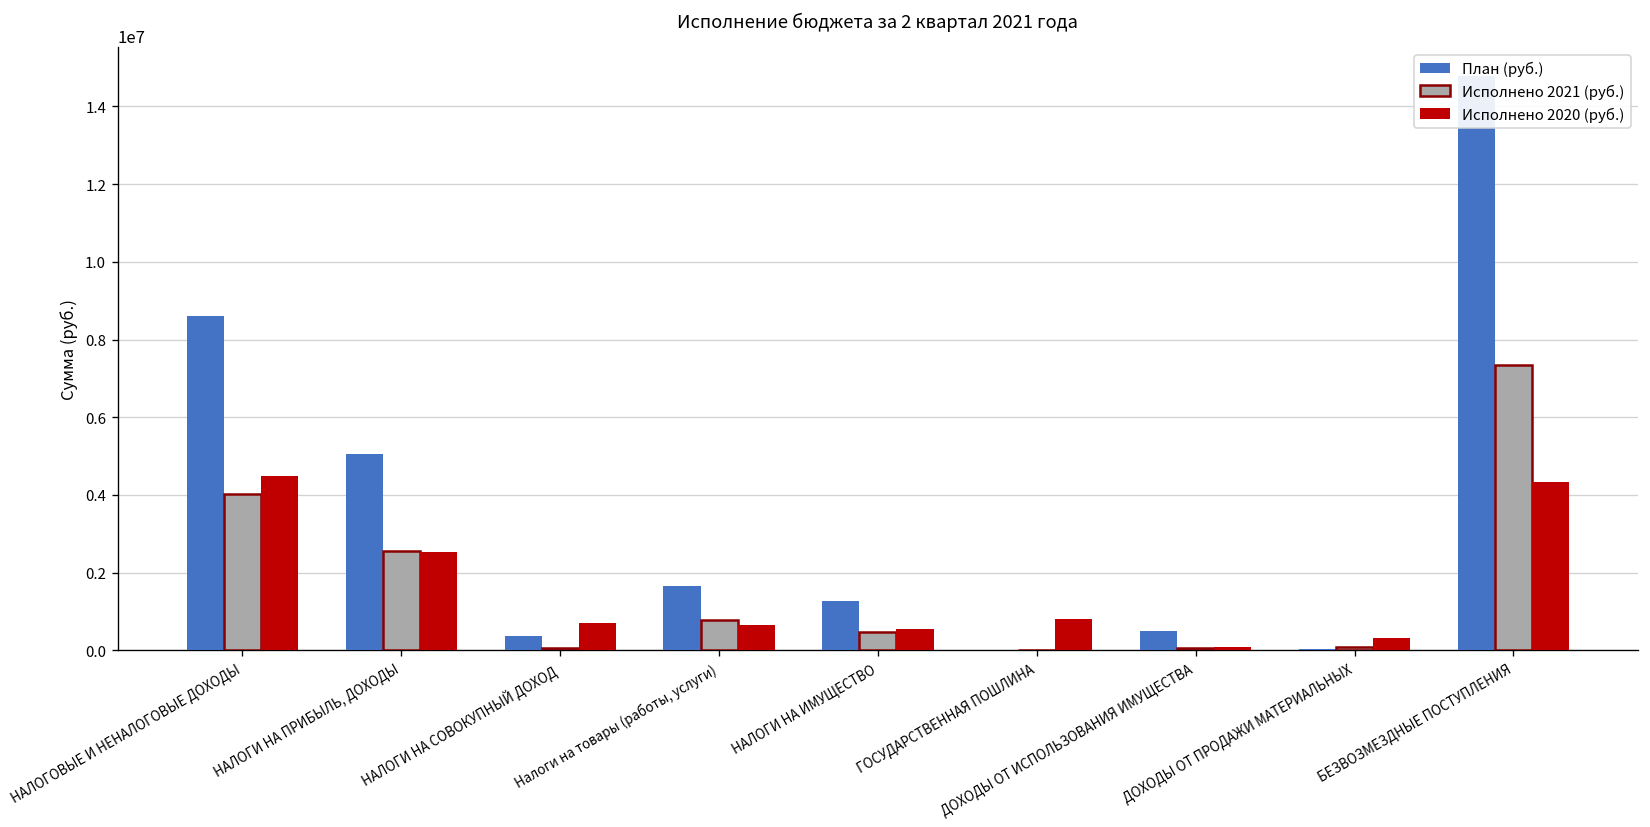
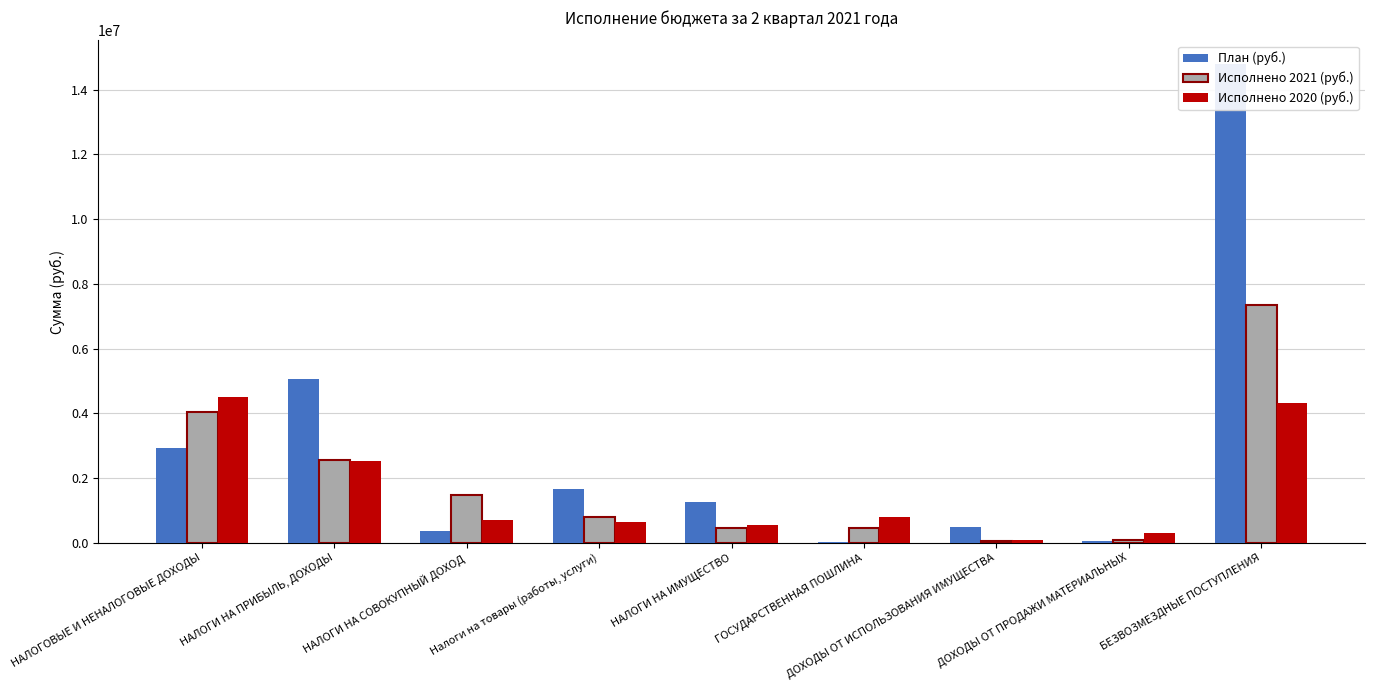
  {
    "План (руб.)": {
-     "НАЛОГОВЫЕ И НЕНАЛОГОВЫЕ ДОХОДЫ": 8600000,
+     "НАЛОГОВЫЕ И НЕНАЛОГОВЫЕ ДОХОДЫ": 2900000,
      "НАЛОГИ НА ПРИБЫЛЬ, ДОХОДЫ": 5100000,
      "НАЛОГИ НА СОВОКУПНЫЙ ДОХОД": 400000,
      "Налоги на товары (работы, услуги)": 1700000,
      "НАЛОГИ НА ИМУЩЕСТВО": 1300000,
      "ДОХОДЫ ОТ ИСПОЛЬЗОВАНИЯ ИМУЩЕСТВА": 500000
    },
    "Исполнено 2021 (руб.)": {
      "НАЛОГОВЫЕ И НЕНАЛОГОВЫЕ ДОХОДЫ": 4000000,
      "НАЛОГИ НА ПРИБЫЛЬ, ДОХОДЫ": 2600000,
-     "НАЛОГИ НА СОВОКУПНЫЙ ДОХОД": 100000,
+     "НАЛОГИ НА СОВОКУПНЫЙ ДОХОД": 1500000,
      "Налоги на товары (работы, услуги)": 800000,
      "НАЛОГИ НА ИМУЩЕСТВО": 500000,
-     "ГОСУДАРСТВЕННАЯ ПОШЛИНА": 0,
+     "ГОСУДАРСТВЕННАЯ ПОШЛИНА": 400000,
      "ДОХОДЫ ОТ ПРОДАЖИ МАТЕРИАЛЬНЫХ": 100000,
      "БЕЗВОЗМЕЗДНЫЕ ПОСТУПЛЕНИЯ": 7300000
    },
    "Исполнено 2020 (руб.)": {
      "НАЛОГОВЫЕ И НЕНАЛОГОВЫЕ ДОХОДЫ": 4500000,
      "НАЛОГИ НА ПРИБЫЛЬ, ДОХОДЫ": 2500000,
      "НАЛОГИ НА СОВОКУПНЫЙ ДОХОД": 700000,
      "Налоги на товары (работы, услуги)": 600000,
      "НАЛОГИ НА ИМУЩЕСТВО": 500000,
      "ГОСУДАРСТВЕННАЯ ПОШЛИНА": 800000,
      "ДОХОДЫ ОТ ИСПОЛЬЗОВАНИЯ ИМУЩЕСТВА": 100000,
      "ДОХОДЫ ОТ ПРОДАЖИ МАТЕРИАЛЬНЫХ": 300000,
      "БЕЗВОЗМЕЗДНЫЕ ПОСТУПЛЕНИЯ": 4300000
    }
  }
